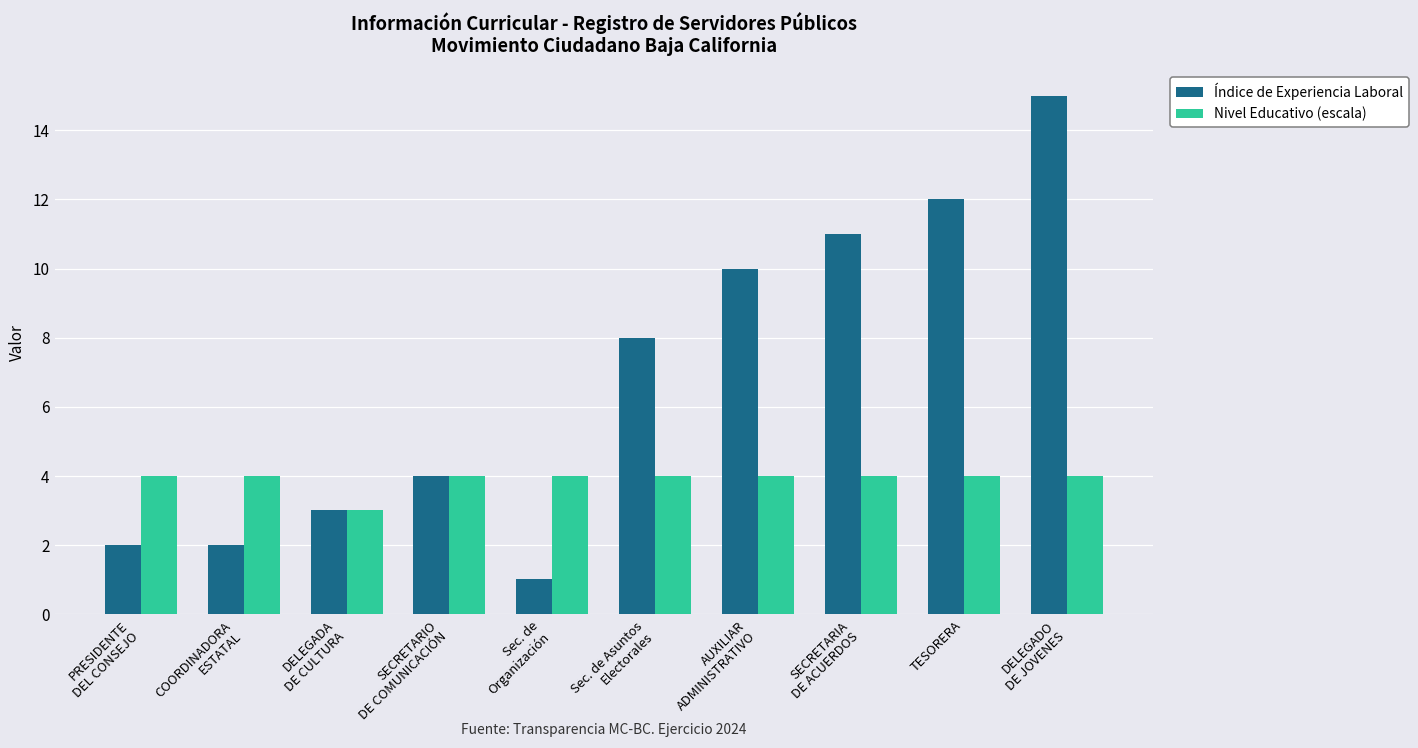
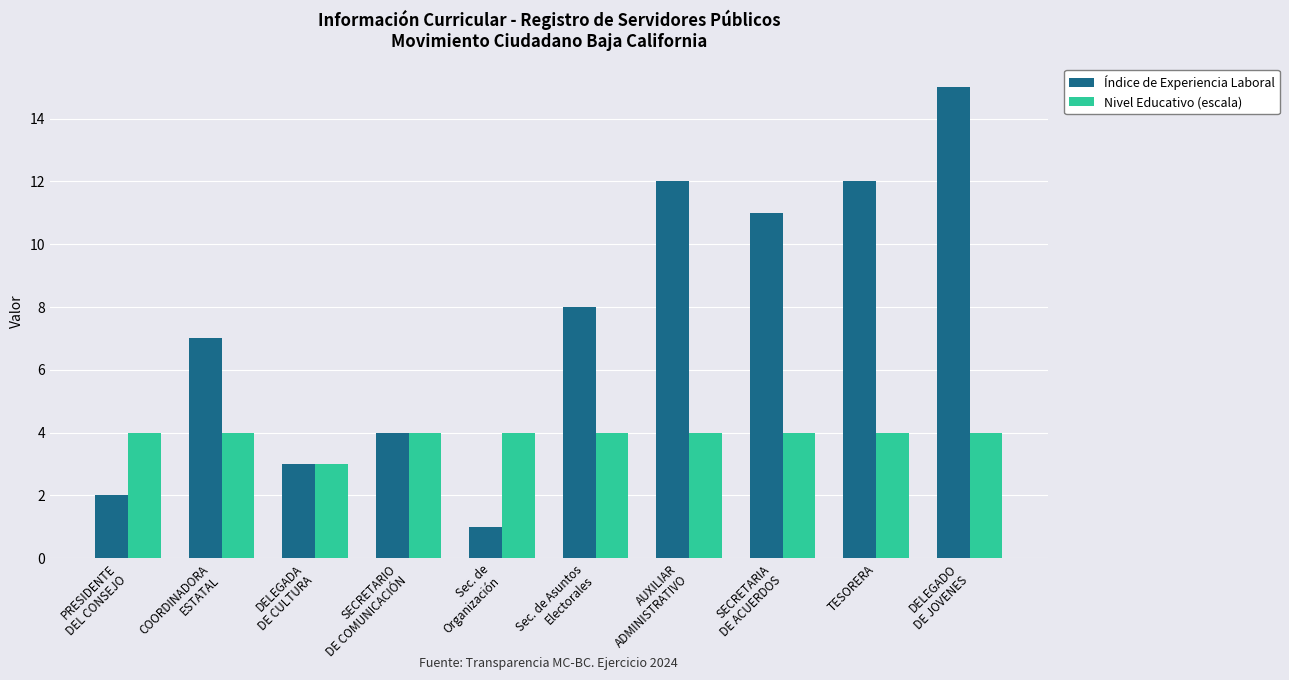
  {
    "Índice de Experiencia Laboral": {
      "PRESIDENTE DEL CONSEJO": 2,
-     "COORDINADORA ESTATAL": 2,
+     "COORDINADORA ESTATAL": 7,
      "DELEGADA DE CULTURA": 3,
      "SECRETARIO DE COMUNICACIÓN": 4,
      "Sec. de Organización": 1,
      "Sec. de Asuntos Electorales": 8,
-     "AUXILIAR ADMINISTRATIVO": 10,
+     "AUXILIAR ADMINISTRATIVO": 12,
      "SECRETARIA DE ACUERDOS": 11,
      "TESORERA": 12,
      "DELEGADO DE JOVENES": 15
    },
    "Nivel Educativo (escala)": {
      "PRESIDENTE DEL CONSEJO": 4,
      "COORDINADORA ESTATAL": 4,
      "DELEGADA DE CULTURA": 3,
      "SECRETARIO DE COMUNICACIÓN": 4,
      "Sec. de Organización": 4,
      "Sec. de Asuntos Electorales": 4,
      "AUXILIAR ADMINISTRATIVO": 4,
      "SECRETARIA DE ACUERDOS": 4,
      "TESORERA": 4,
      "DELEGADO DE JOVENES": 4
    }
  }
